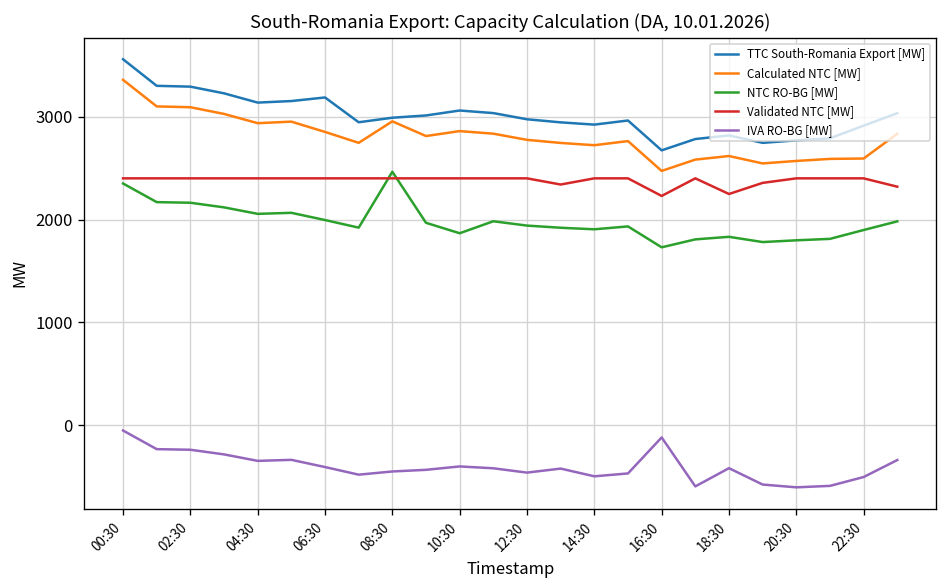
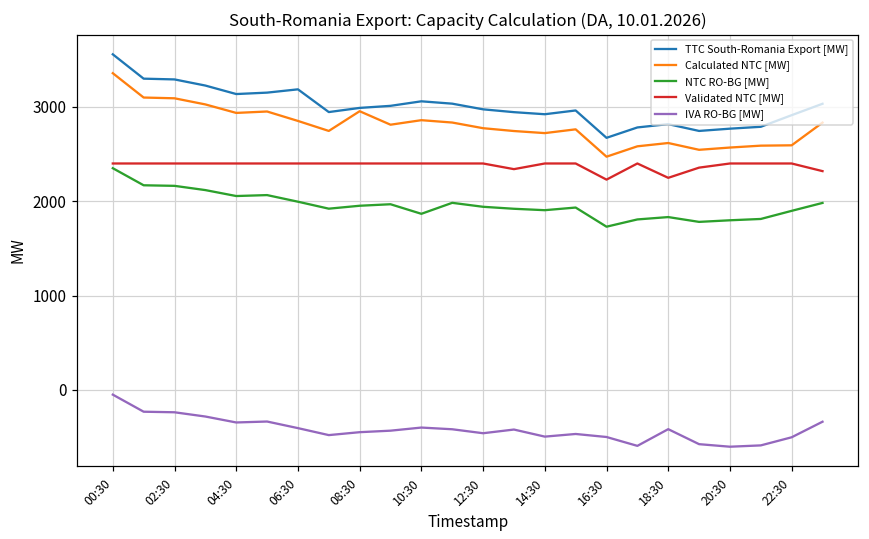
  {
    "TTC South-Romania Export [MW]": {
      "00:30": 3600,
      "02:30": 3300,
      "04:30": 3100,
      "06:30": 3200,
      "08:30": 3000,
      "10:30": 3100,
      "12:30": 3000,
      "14:30": 2900,
      "16:30": 2700
    },
    "Calculated NTC [MW]": {
      "00:30": 3400,
      "02:30": 3100,
      "04:30": 2900,
      "06:30": 2900,
      "08:30": 3000,
      "10:30": 2900,
      "12:30": 2800,
      "14:30": 2700,
      "16:30": 2500,
      "18:30": 2600,
      "20:30": 2600,
      "22:30": 2600
    },
    "NTC RO-BG [MW]": {
      "00:30": 2400,
      "02:30": 2200,
      "04:30": 2100,
      "06:30": 2000,
-     "08:30": 2500,
+     "08:30": 2000,
      "10:30": 1900,
      "12:30": 1900,
      "14:30": 1900,
      "16:30": 1700,
      "18:30": 1800,
      "20:30": 1800,
      "22:30": 1900
    },
    "Validated NTC [MW]": {
      "00:30": 2400,
      "02:30": 2400,
      "04:30": 2400,
      "06:30": 2400,
      "08:30": 2400,
      "10:30": 2400,
      "12:30": 2400,
      "14:30": 2400,
      "16:30": 2200,
      "18:30": 2200,
      "20:30": 2400,
      "22:30": 2400
    },
    "IVA RO-BG [MW]": {
      "00:30": -100,
      "02:30": -200,
      "04:30": -300,
      "06:30": -400,
      "08:30": -400,
      "10:30": -400,
      "12:30": -500,
      "14:30": -500,
-     "16:30": -100,
+     "16:30": -500,
      "18:30": -400,
      "20:30": -600,
      "22:30": -500
    }
  }
